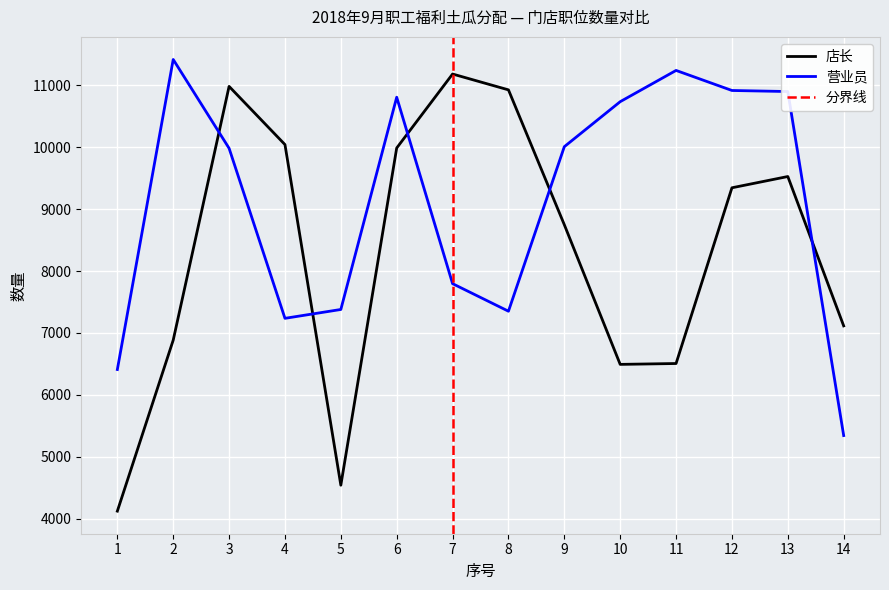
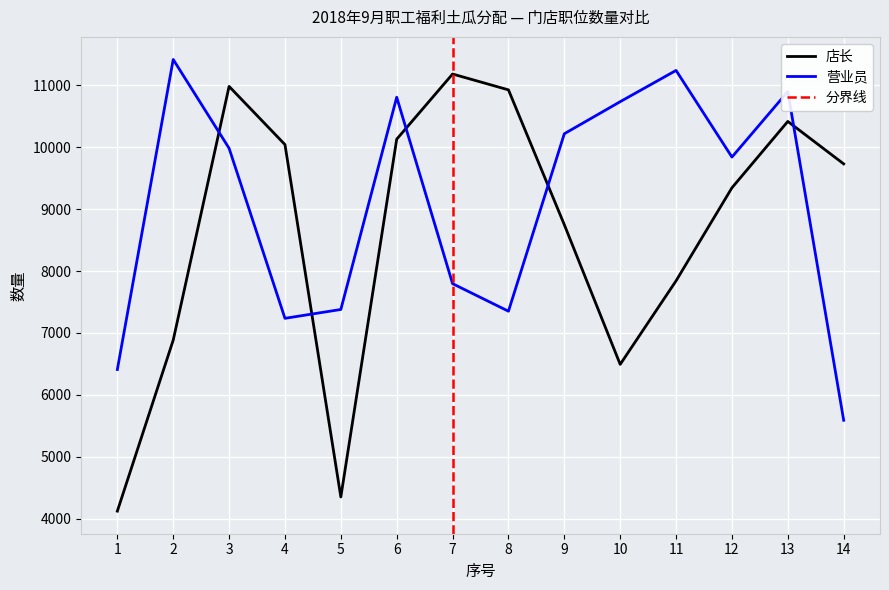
  {
    "店长": {
      "1": 4100,
      "2": 6900,
      "3": 11000,
      "4": 10000,
-     "5": 4500,
-     "6": 10000,
+     "5": 4400,
+     "6": 10100,
      "7": 11200,
      "8": 10900,
      "9": 8700,
      "10": 6500,
-     "11": 6500,
+     "11": 7800,
      "12": 9300,
-     "13": 9500,
-     "14": 7100
+     "13": 10400,
+     "14": 9700
    },
    "营业员": {
      "1": 6400,
      "2": 11400,
      "3": 10000,
      "4": 7200,
      "5": 7400,
      "6": 10800,
      "7": 7800,
      "8": 7400,
-     "9": 10000,
+     "9": 10200,
      "10": 10700,
      "11": 11200,
-     "12": 10900,
-     "14": 5300
+     "12": 9800,
+     "14": 5600
    }
  }
